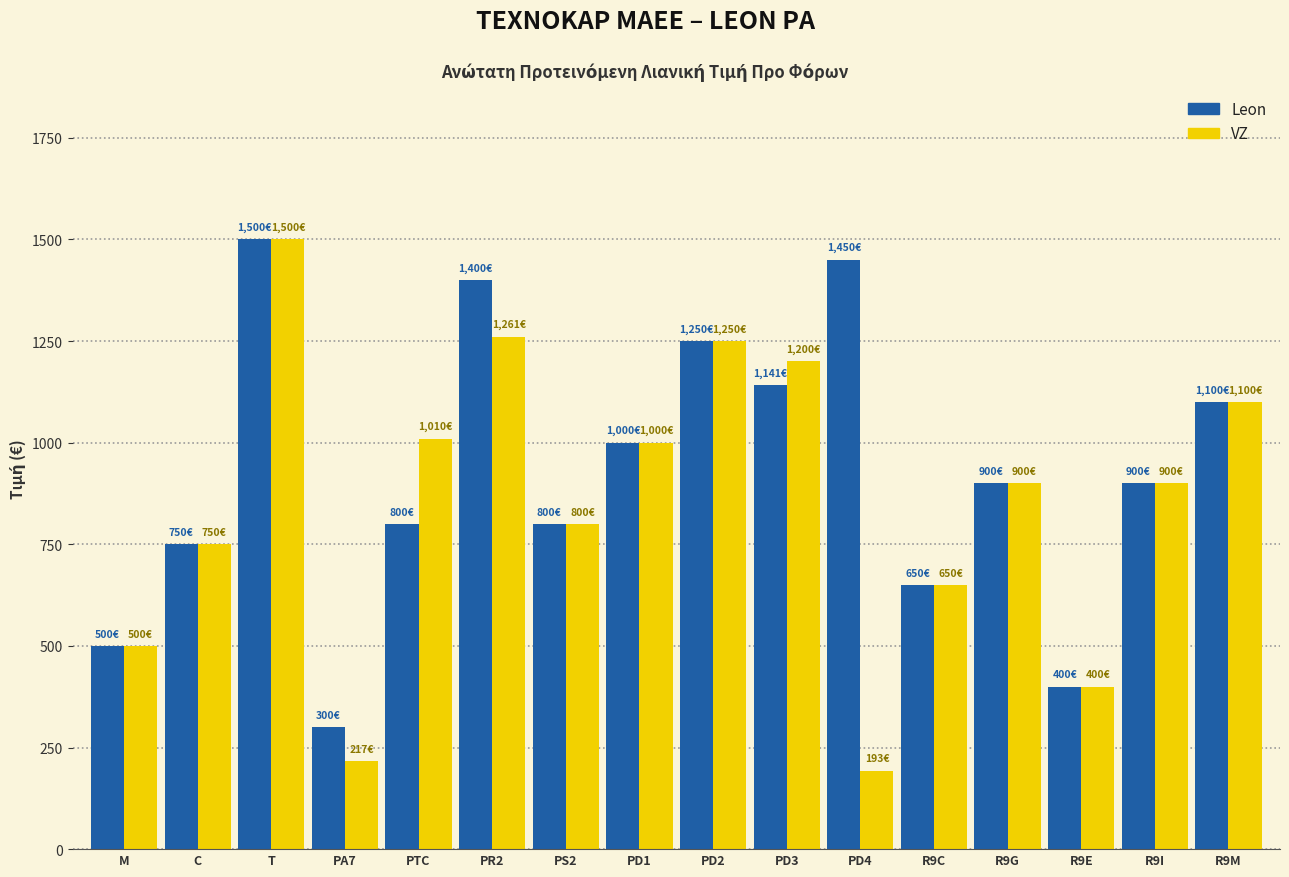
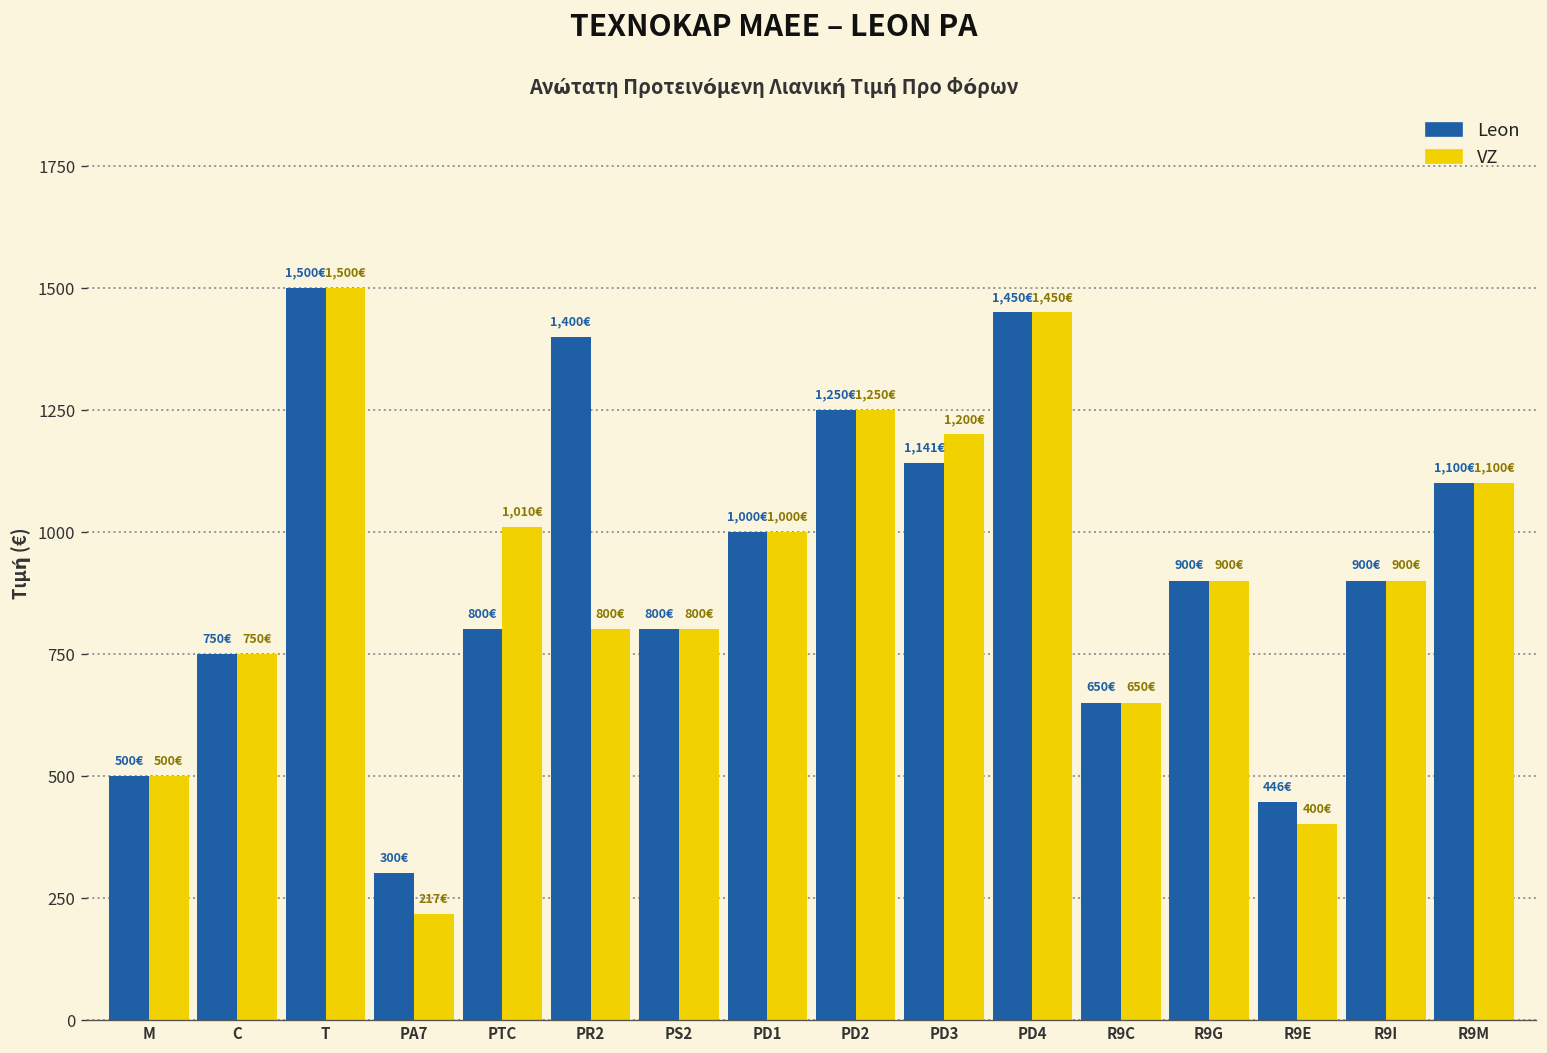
  {
    "Leon": {
      "M": "500€",
      "C": "750€",
      "T": "1,500€",
      "PA7": "300€",
      "PTC": "800€",
      "PR2": "1,400€",
      "PS2": "800€",
      "PD1": "1,000€",
      "PD2": "1,250€",
      "PD3": "1,141€",
      "PD4": "1,450€",
      "R9C": "650€",
      "R9G": "900€",
-     "R9E": "400€",
+     "R9E": "446€",
      "R9I": "900€",
      "R9M": "1,100€"
    },
    "VZ": {
      "M": "500€",
      "C": "750€",
      "T": "1,500€",
      "PA7": "217€",
      "PTC": "1,010€",
-     "PR2": "1,261€",
+     "PR2": "800€",
      "PS2": "800€",
      "PD1": "1,000€",
      "PD2": "1,250€",
      "PD3": "1,200€",
-     "PD4": "193€",
+     "PD4": "1,450€",
      "R9C": "650€",
      "R9G": "900€",
      "R9E": "400€",
      "R9I": "900€",
      "R9M": "1,100€"
    }
  }
